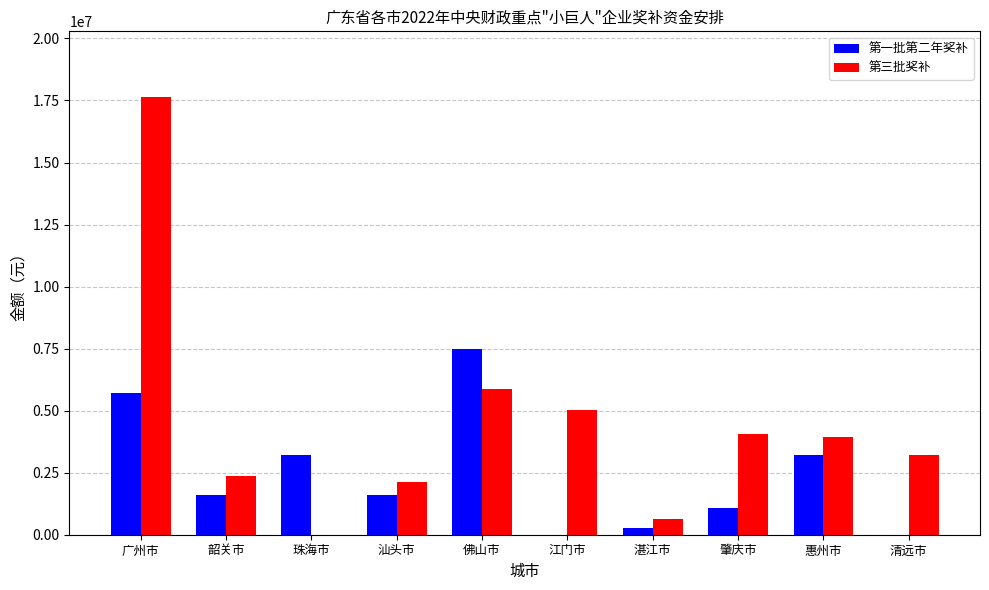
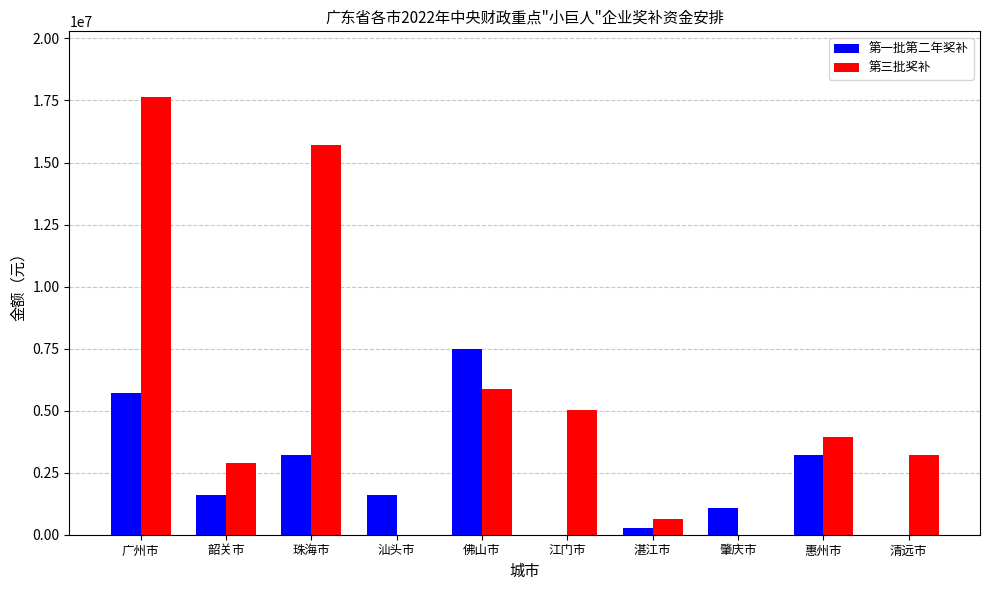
  {
    "第一批第二年奖补": {
      "广州市": 5700000,
      "韶关市": 1600000,
      "珠海市": 3200000,
      "汕头市": 1600000,
      "佛山市": 7500000,
      "江门市": 0,
      "湛江市": 300000,
      "肇庆市": 1100000,
      "惠州市": 3200000,
      "清远市": 0
    },
    "第三批奖补": {
      "广州市": 17600000,
-     "韶关市": 2400000,
-     "珠海市": 0,
-     "汕头市": 2100000,
+     "韶关市": 2900000,
+     "珠海市": 15700000,
+     "汕头市": 0,
      "佛山市": 5900000,
      "江门市": 5000000,
      "湛江市": 600000,
-     "肇庆市": 4100000,
+     "肇庆市": 0,
      "惠州市": 3900000,
      "清远市": 3200000
    }
  }
